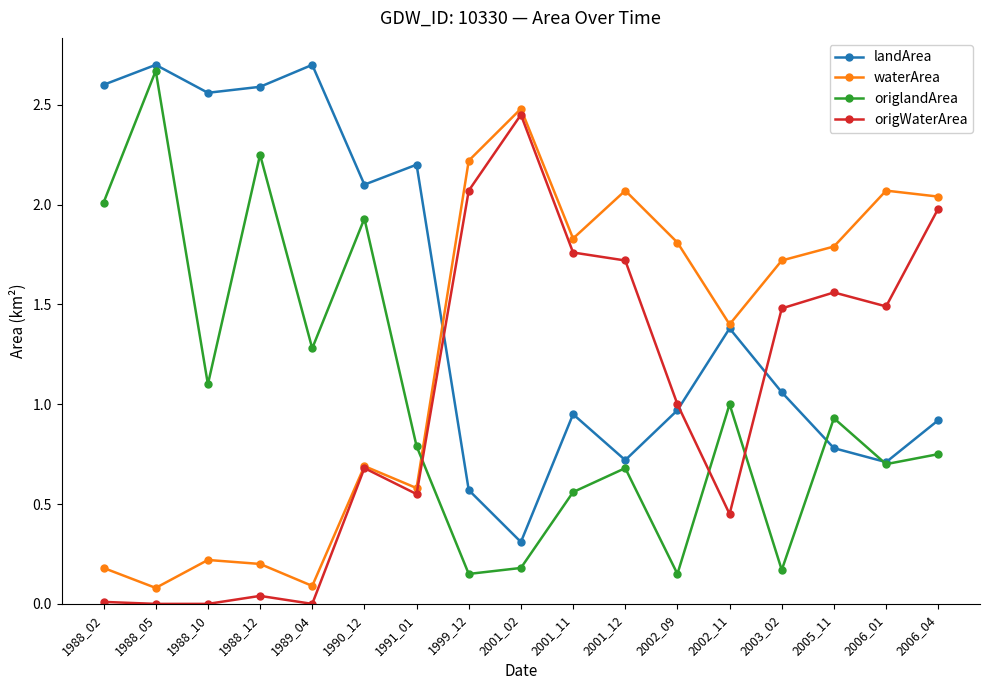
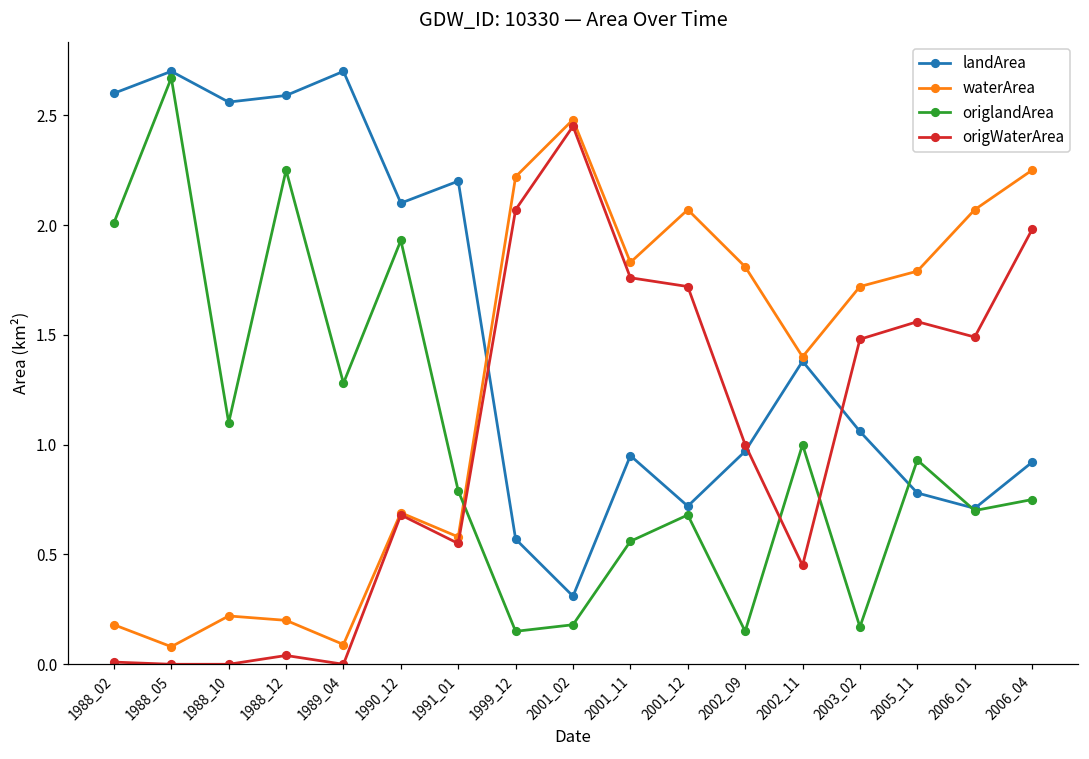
  {
    "landArea": {
      "1988_02": 2.60,
      "1988_05": 2.70,
      "1988_10": 2.56,
      "1988_12": 2.59,
      "1989_04": 2.70,
      "1990_12": 2.10,
      "1991_01": 2.20,
      "1999_12": 0.57,
      "2001_02": 0.31,
      "2001_11": 0.95,
      "2001_12": 0.72,
      "2002_09": 0.97,
      "2002_11": 1.38,
      "2003_02": 1.06,
      "2005_11": 0.78,
      "2006_04": 0.92
    },
    "waterArea": {
      "1988_02": 0.18,
      "1988_05": 0.08,
      "1988_10": 0.22,
      "1988_12": 0.20,
      "1989_04": 0.09,
      "1991_01": 0.58,
      "1999_12": 2.22,
      "2001_02": 2.48,
      "2001_11": 1.83,
      "2001_12": 2.07,
      "2002_09": 1.81,
      "2002_11": 1.40,
      "2003_02": 1.72,
      "2005_11": 1.79,
      "2006_01": 2.07,
-     "2006_04": 2.04
+     "2006_04": 2.25
    },
    "origlandArea": {
      "1988_02": 2.01,
      "1988_05": 2.67,
      "1988_10": 1.10,
      "1988_12": 2.25,
      "1989_04": 1.28,
      "1990_12": 1.93,
      "1991_01": 0.79,
      "1999_12": 0.15,
      "2001_02": 0.18,
      "2001_11": 0.56,
      "2001_12": 0.68,
      "2002_09": 0.15,
      "2002_11": 1.00,
      "2003_02": 0.17,
      "2005_11": 0.93,
      "2006_04": 0.75
    },
    "origWaterArea": {
      "1988_02": 0.01,
      "1988_05": 0.00,
      "1988_10": 0.00,
      "1988_12": 0.04,
      "1989_04": 0.00,
      "1991_01": 0.55,
      "1999_12": 2.07,
      "2001_02": 2.45,
      "2001_11": 1.76,
      "2001_12": 1.72,
      "2002_09": 1.00,
      "2002_11": 0.45,
      "2003_02": 1.48,
      "2005_11": 1.56,
      "2006_01": 1.49,
      "2006_04": 1.98
    }
  }
